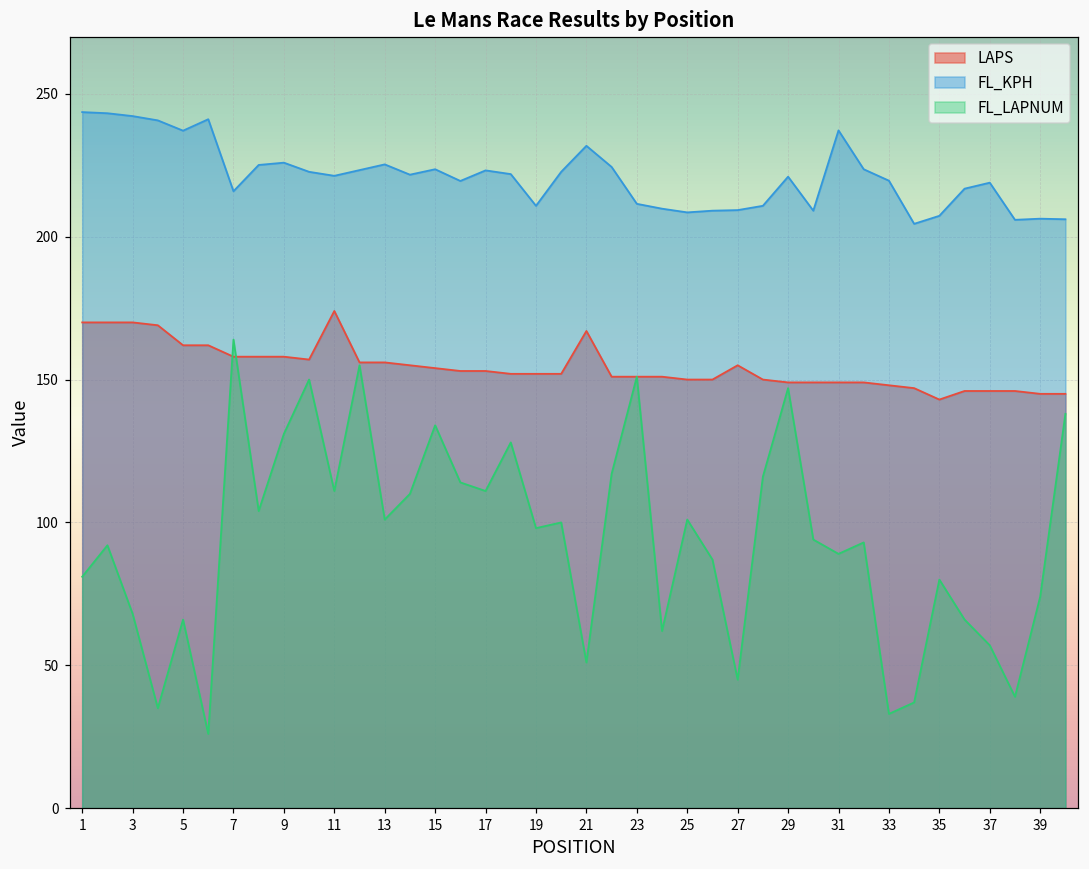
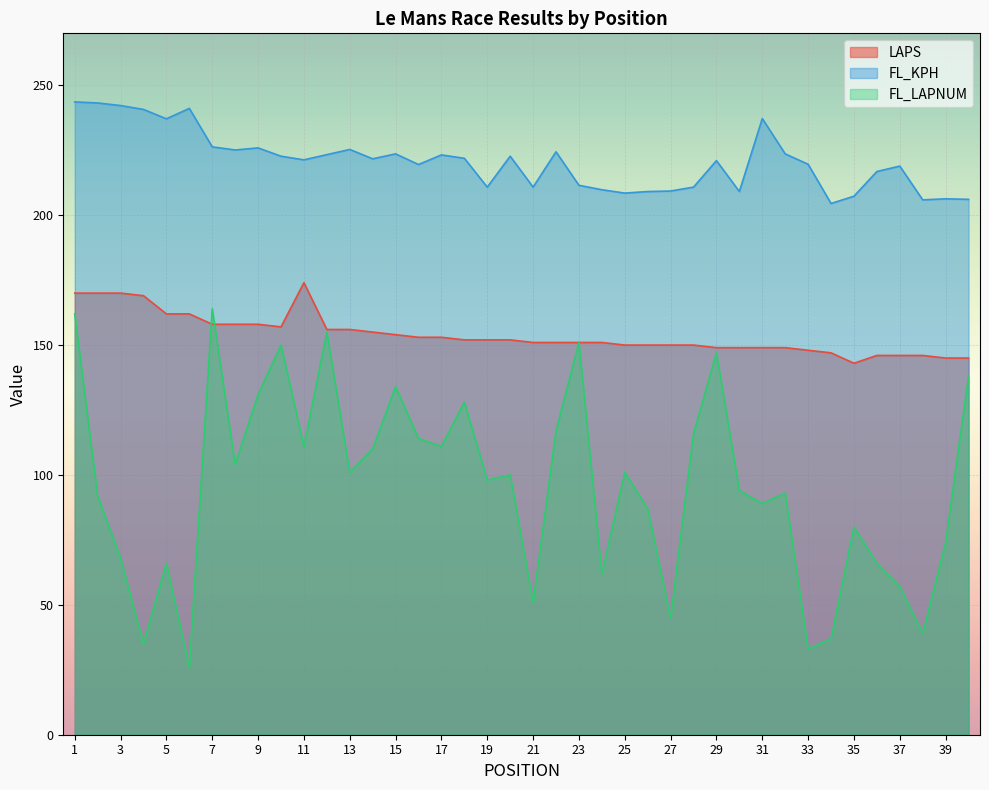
  {
    "LAPS": {
      "1": 170,
      "3": 170,
      "5": 162,
      "7": 158,
      "9": 158,
      "11": 174,
      "13": 156,
      "15": 154,
      "17": 153,
      "19": 152,
-     "21": 167,
+     "21": 151,
      "25": 150,
-     "27": 155,
+     "27": 150,
      "29": 149,
      "31": 149,
      "33": 148,
      "35": 143,
      "37": 146,
      "39": 145
    },
    "FL_KPH": {
      "1": 244,
      "3": 242,
      "5": 237,
-     "7": 216,
+     "7": 226,
      "9": 226,
      "11": 221,
      "13": 225,
      "15": 224,
      "17": 223,
      "19": 211,
-     "21": 232,
+     "21": 211,
      "23": 212,
      "25": 209,
      "27": 209,
      "29": 221,
      "31": 237,
      "33": 220,
      "35": 207,
      "37": 219,
      "39": 206
    },
    "FL_LAPNUM": {
-     "1": 81,
+     "1": 162,
      "3": 68,
      "5": 66,
      "7": 164,
      "9": 131,
      "11": 111,
      "13": 101,
      "15": 134,
      "17": 111,
      "19": 98,
      "21": 51,
      "25": 101,
      "27": 45,
      "29": 147,
      "31": 89,
      "33": 33,
      "35": 80,
      "37": 57,
      "39": 74
    }
  }
